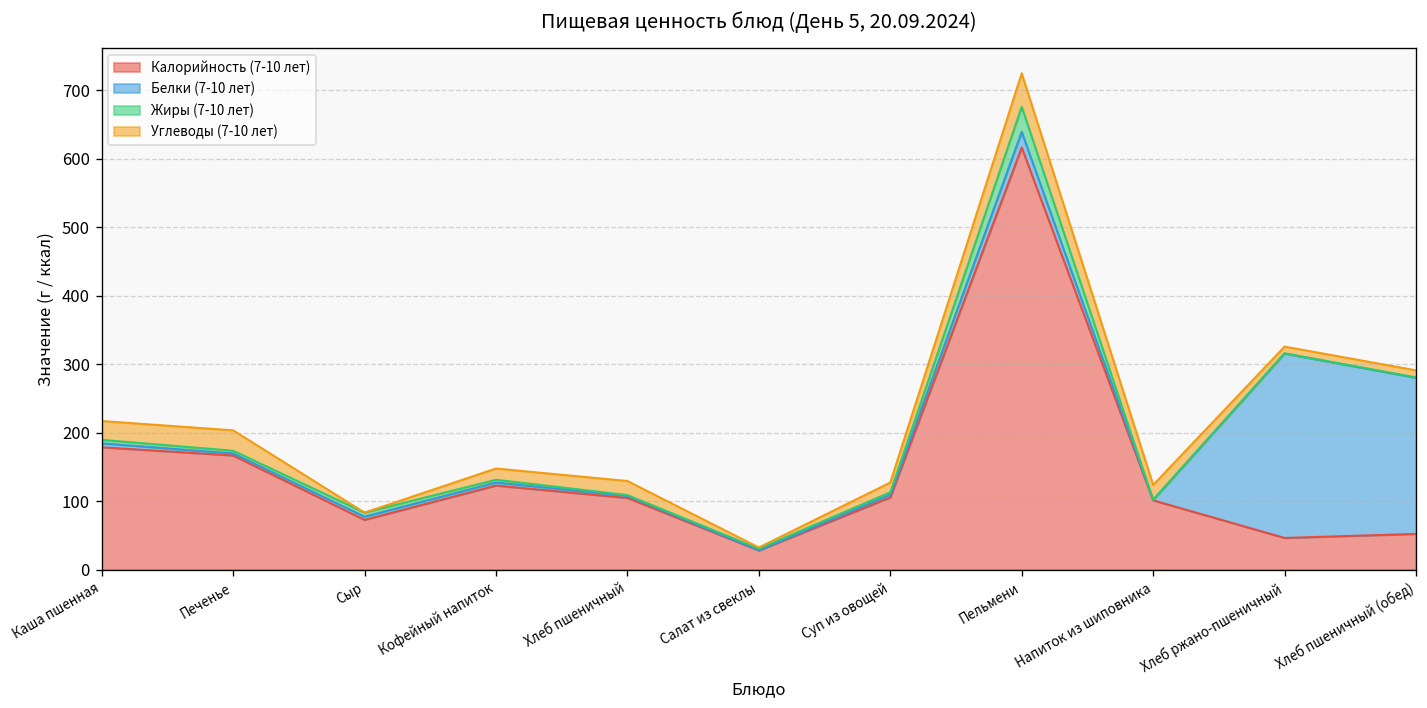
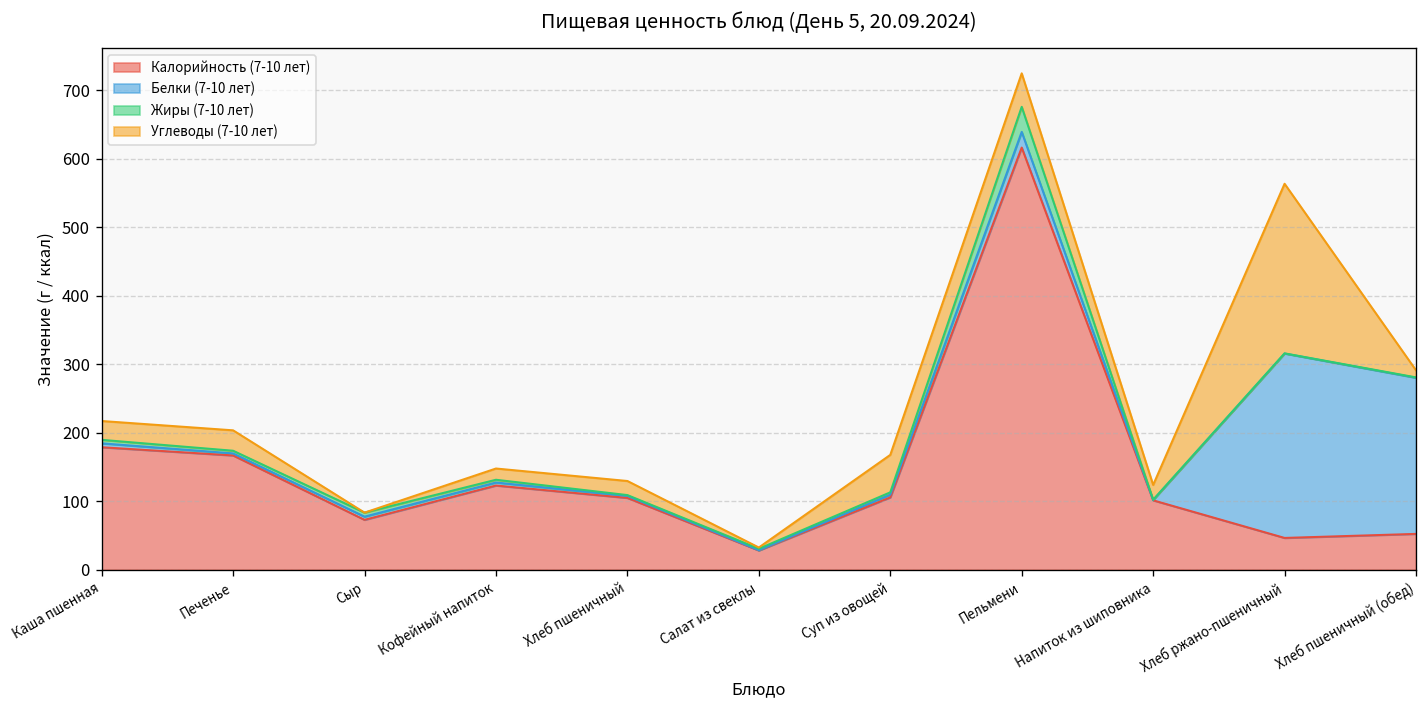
  {
    "Калорийность (7-10 лет)": {
      "Каша пшенная": 180,
      "Сыр": 70,
      "Пельмени": 620,
      "Хлеб ржано-пшеничный": 50,
      "Хлеб пшеничный (обед)": 50
    },
    "Белки (7-10 лет)": {
      "Каша пшенная": 10,
      "Сыр": 0,
      "Пельмени": 20
    },
    "Жиры (7-10 лет)": {
      "Каша пшенная": 10,
      "Пельмени": 40
    },
    "Углеводы (7-10 лет)": {
      "Каша пшенная": 30,
      "Печенье": 30,
      "Кофейный напиток": 20,
      "Хлеб пшеничный": 20,
-     "Суп из овощей": 10,
+     "Суп из овощей": 50,
      "Пельмени": 50,
      "Напиток из шиповника": 20,
-     "Хлеб ржано-пшеничный": 10,
+     "Хлеб ржано-пшеничный": 250,
      "Хлеб пшеничный (обед)": 10
    }
  }
